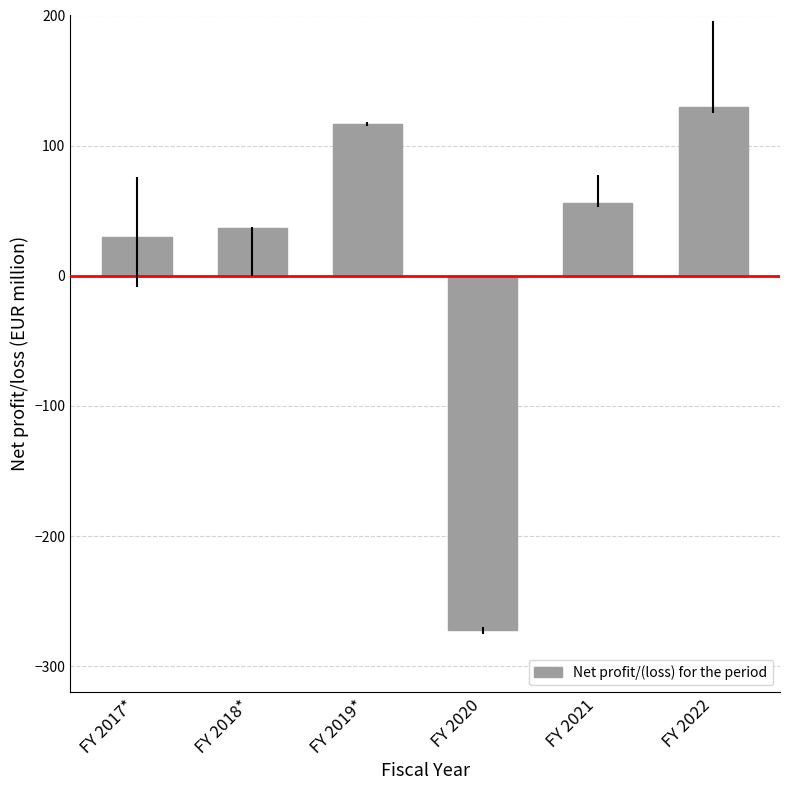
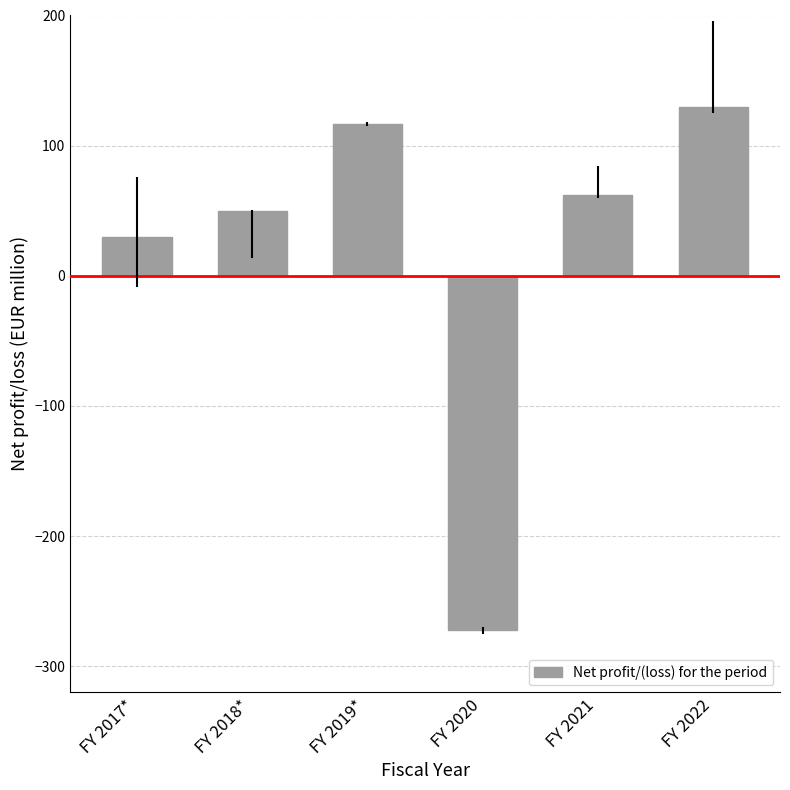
  {
    "FY 2017*": 30,
-   "FY 2018*": 37,
+   "FY 2018*": 50,
    "FY 2019*": 117,
    "FY 2020": -272,
-   "FY 2021": 56,
+   "FY 2021": 62,
    "FY 2022": 130
  }
